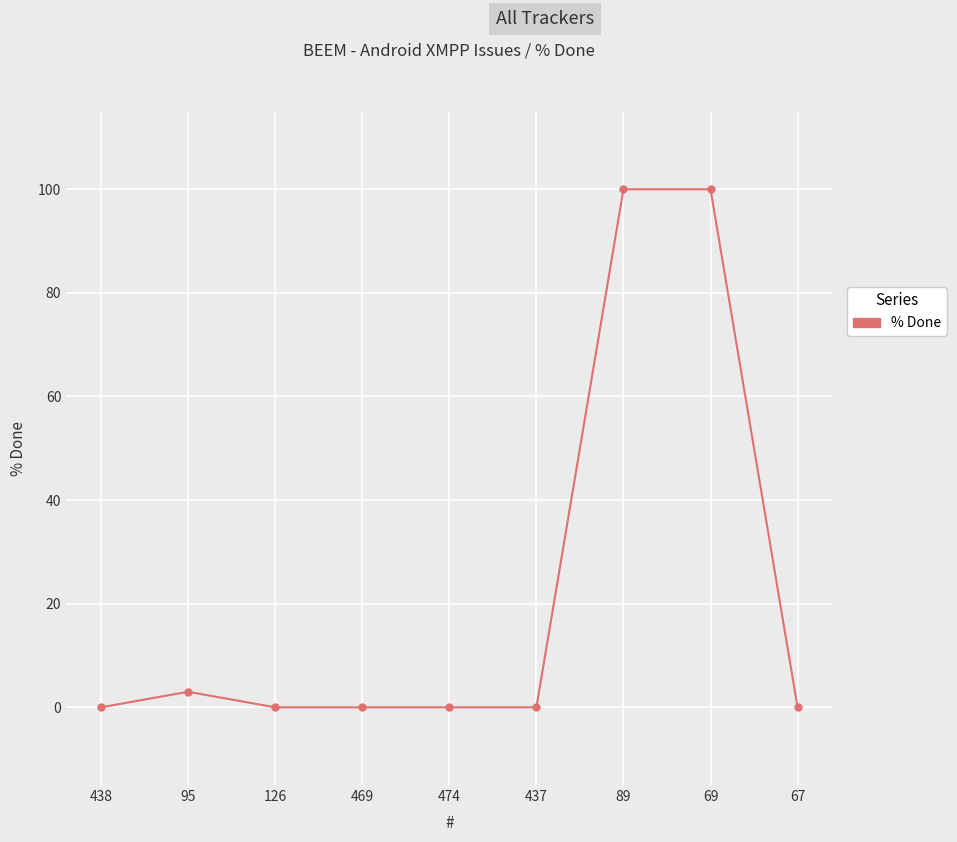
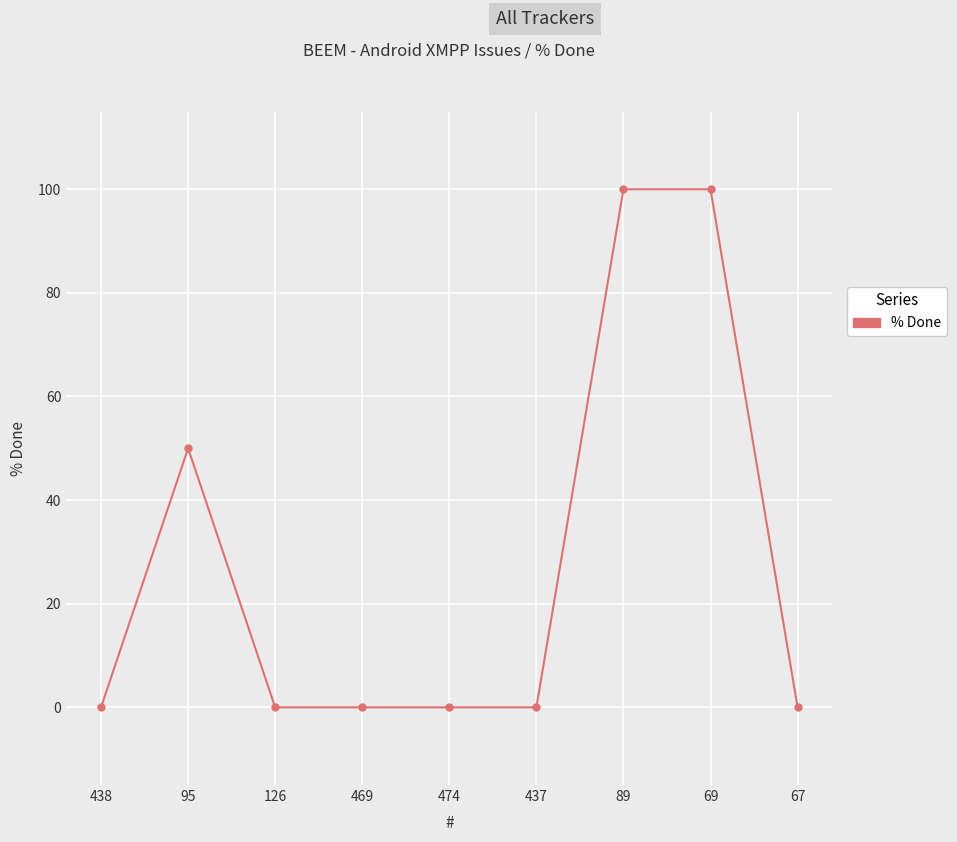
  {
    "438": 0,
-   "95": 3,
+   "95": 50,
    "126": 0,
    "469": 0,
    "474": 0,
    "437": 0,
    "89": 100,
    "69": 100,
    "67": 0
  }
